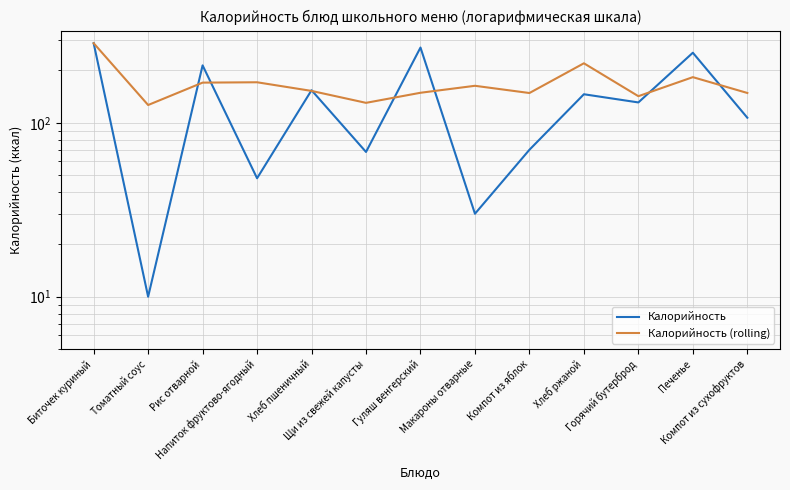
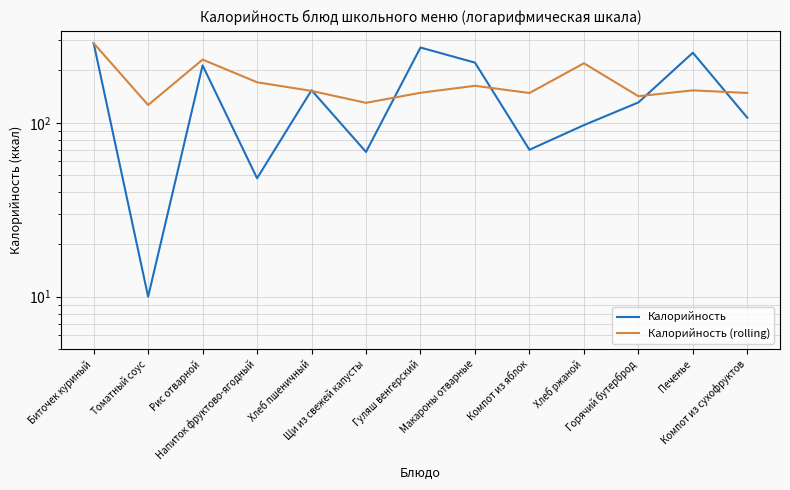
  {
    "Калорийность": {
      "Томатный соус": 10,
      "Рис отварной": 210,
      "Напиток фруктово-ягодный": 48,
      "Щи из свежей капусты": 68,
      "Гуляш венгерский": 270,
-     "Макароны отварные": 30,
+     "Макароны отварные": 220,
      "Компот из яблок": 70,
-     "Хлеб ржаной": 150,
+     "Хлеб ржаной": 100,
      "Горячий бутерброд": 130,
      "Печенье": 250,
      "Компот из сухофруктов": 110
    },
    "Калорийность (rolling)": {
      "Томатный соус": 130,
-     "Рис отварной": 170,
+     "Рис отварной": 230,
      "Напиток фруктово-ягодный": 170,
      "Щи из свежей капусты": 130,
      "Гуляш венгерский": 150,
      "Макароны отварные": 160,
      "Компот из яблок": 150,
      "Хлеб ржаной": 220,
      "Горячий бутерброд": 140,
-     "Печенье": 180,
+     "Печенье": 150,
      "Компот из сухофруктов": 150
    }
  }
